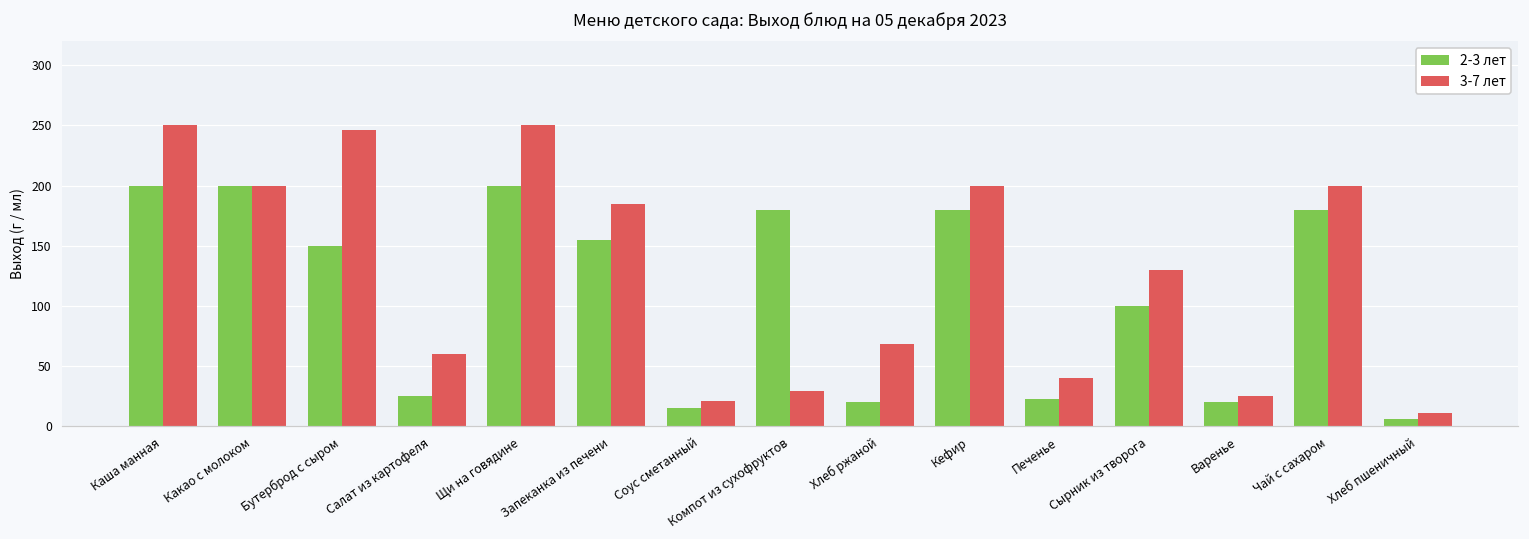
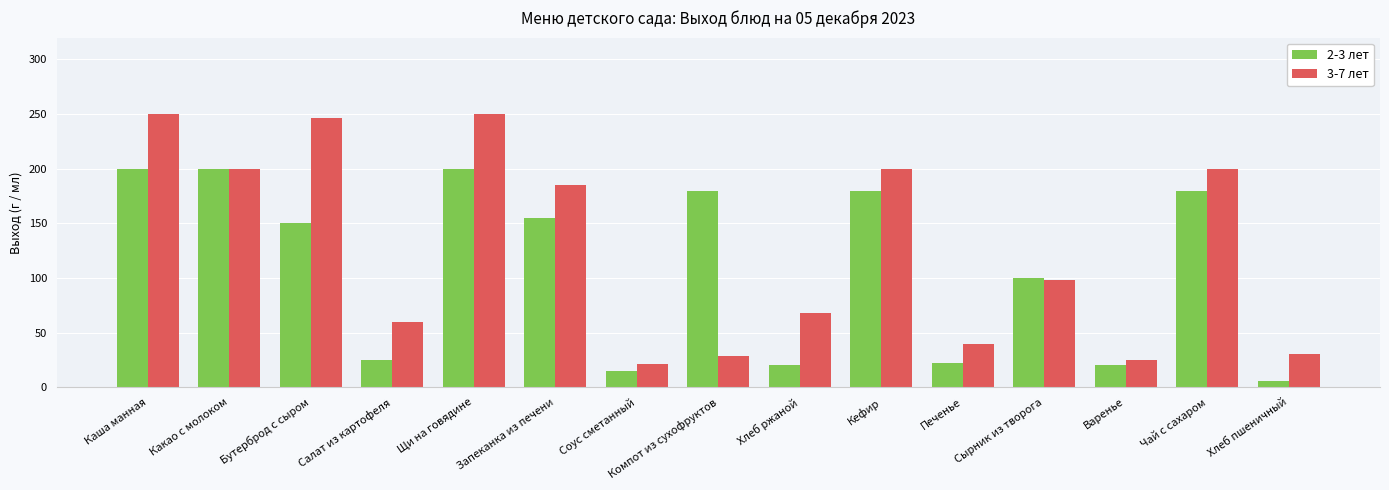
  {
    "2-3 лет": {
      "Каша манная": 200,
      "Какао с молоком": 200,
      "Бутерброд с сыром": 150,
      "Салат из картофеля": 25,
      "Щи на говядине": 200,
      "Запеканка из печени": 155,
      "Соус сметанный": 15,
      "Компот из сухофруктов": 180,
      "Хлеб ржаной": 20,
      "Кефир": 180,
      "Печенье": 22,
      "Сырник из творога": 100,
      "Варенье": 20,
      "Чай с сахаром": 180,
      "Хлеб пшеничный": 6
    },
    "3-7 лет": {
      "Каша манная": 250,
      "Какао с молоком": 200,
      "Бутерброд с сыром": 246,
      "Салат из картофеля": 60,
      "Щи на говядине": 250,
      "Запеканка из печени": 185,
      "Соус сметанный": 21,
      "Компот из сухофруктов": 29,
      "Хлеб ржаной": 68,
      "Кефир": 200,
      "Печенье": 40,
-     "Сырник из творога": 130,
+     "Сырник из творога": 98,
      "Варенье": 25,
      "Чай с сахаром": 200,
-     "Хлеб пшеничный": 11
+     "Хлеб пшеничный": 30
    }
  }
